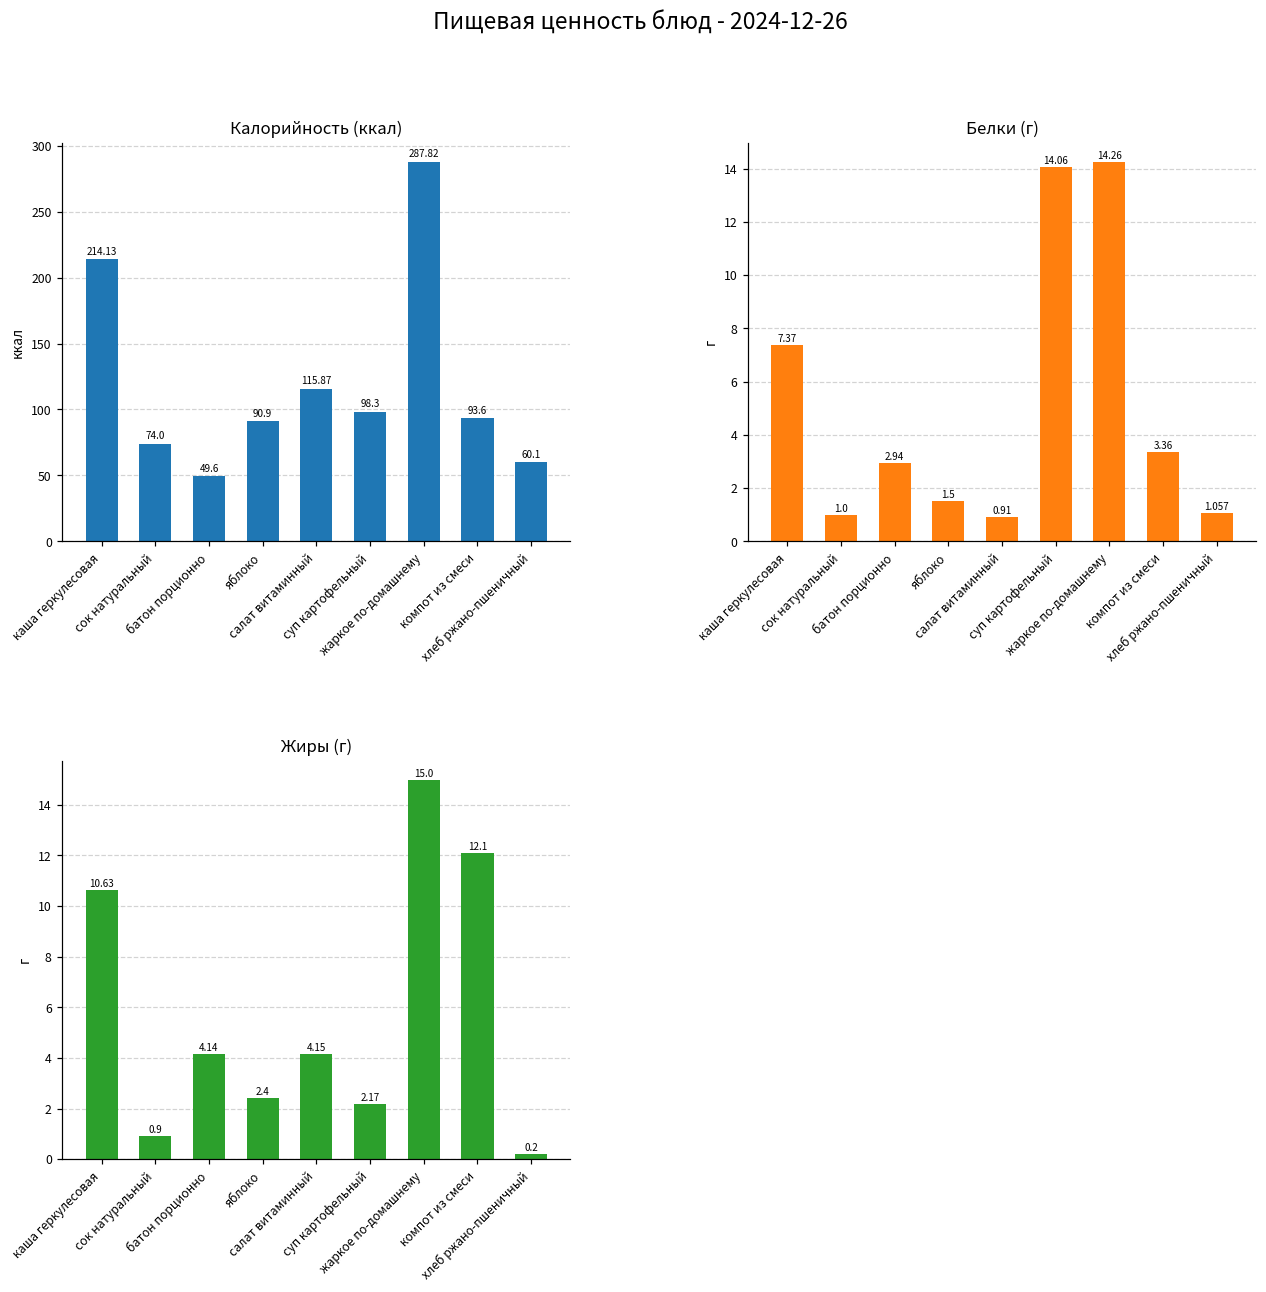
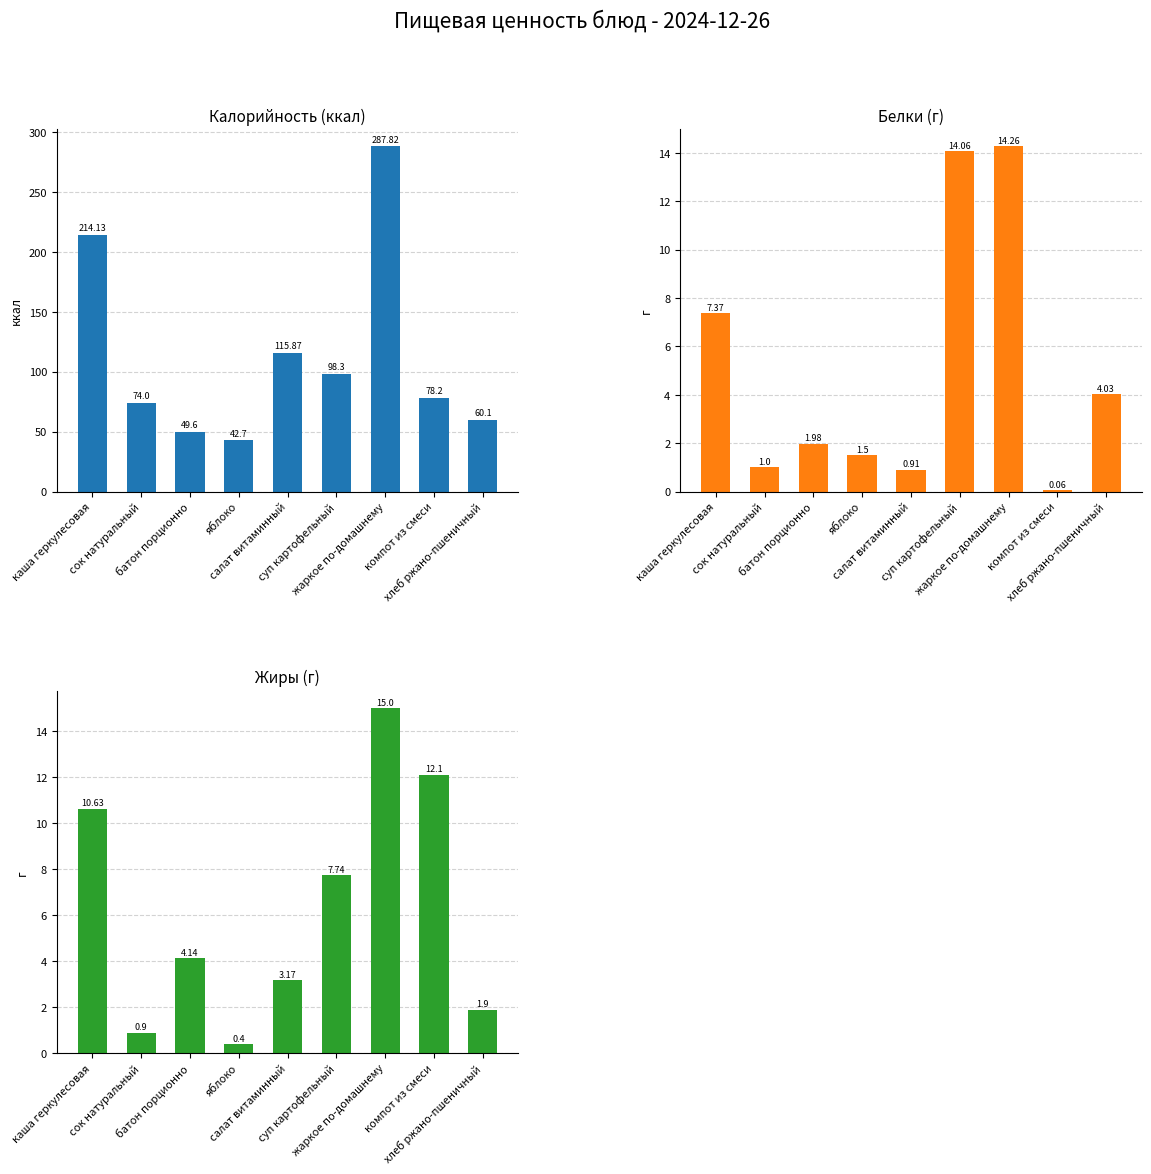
  {
    "Калорийность (ккал)": {
      "каша геркулесовая": 214.13,
      "сок натуральный": 74.0,
      "батон порционно": 49.6,
-     "яблоко": 90.9,
+     "яблоко": 42.7,
      "салат витаминный": 115.87,
      "суп картофельный": 98.3,
      "жаркое по-домашнему": 287.82,
-     "компот из смеси": 93.6,
+     "компот из смеси": 78.2,
      "хлеб ржано-пшеничный": 60.1
    },
    "Белки (г)": {
      "каша геркулесовая": 7.37,
      "сок натуральный": 1.0,
-     "батон порционно": 2.94,
+     "батон порционно": 1.98,
      "яблоко": 1.5,
      "салат витаминный": 0.91,
      "суп картофельный": 14.06,
      "жаркое по-домашнему": 14.26,
-     "компот из смеси": 3.36,
-     "хлеб ржано-пшеничный": 1.057
+     "компот из смеси": 0.06,
+     "хлеб ржано-пшеничный": 4.03
    },
    "Жиры (г)": {
      "каша геркулесовая": 10.63,
      "сок натуральный": 0.9,
      "батон порционно": 4.14,
-     "яблоко": 2.4,
-     "салат витаминный": 4.15,
-     "суп картофельный": 2.17,
+     "яблоко": 0.4,
+     "салат витаминный": 3.17,
+     "суп картофельный": 7.74,
      "жаркое по-домашнему": 15.0,
      "компот из смеси": 12.1,
-     "хлеб ржано-пшеничный": 0.2
+     "хлеб ржано-пшеничный": 1.9
    }
  }
